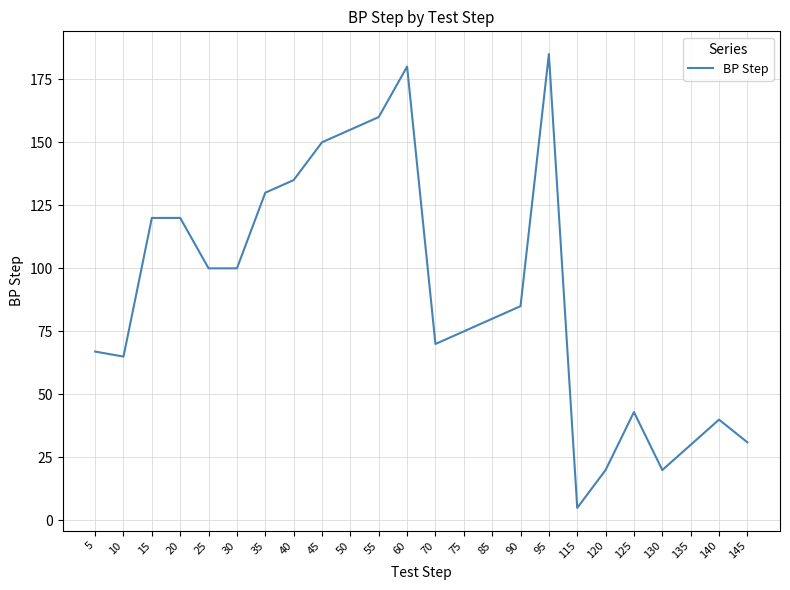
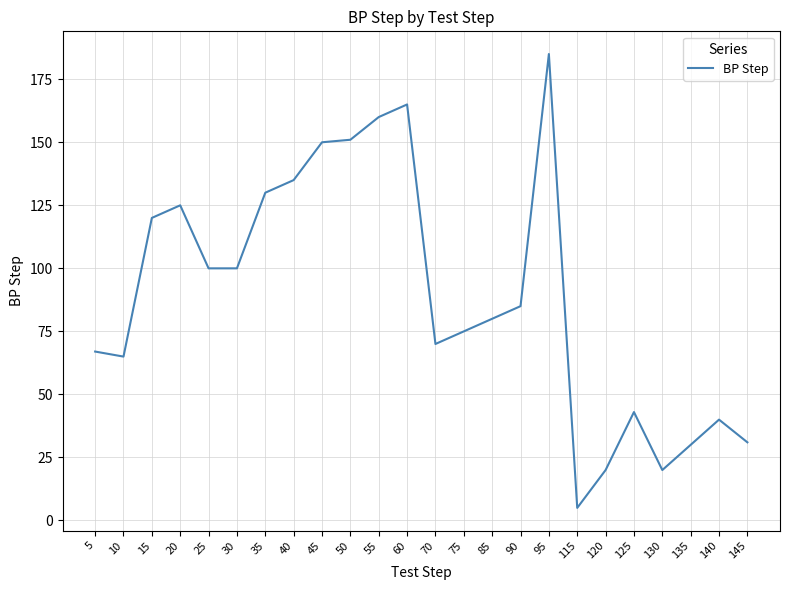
  {
    "5": 67,
    "10": 65,
    "15": 120,
-   "20": 120,
+   "20": 125,
    "25": 100,
    "30": 100,
    "35": 130,
    "40": 135,
    "45": 150,
-   "50": 155,
+   "50": 151,
    "55": 160,
-   "60": 180,
+   "60": 165,
    "70": 70,
    "75": 75,
    "85": 80,
    "90": 85,
    "95": 185,
    "115": 5,
    "120": 20,
    "125": 43,
    "130": 20,
    "135": 30,
    "140": 40,
    "145": 31
  }
